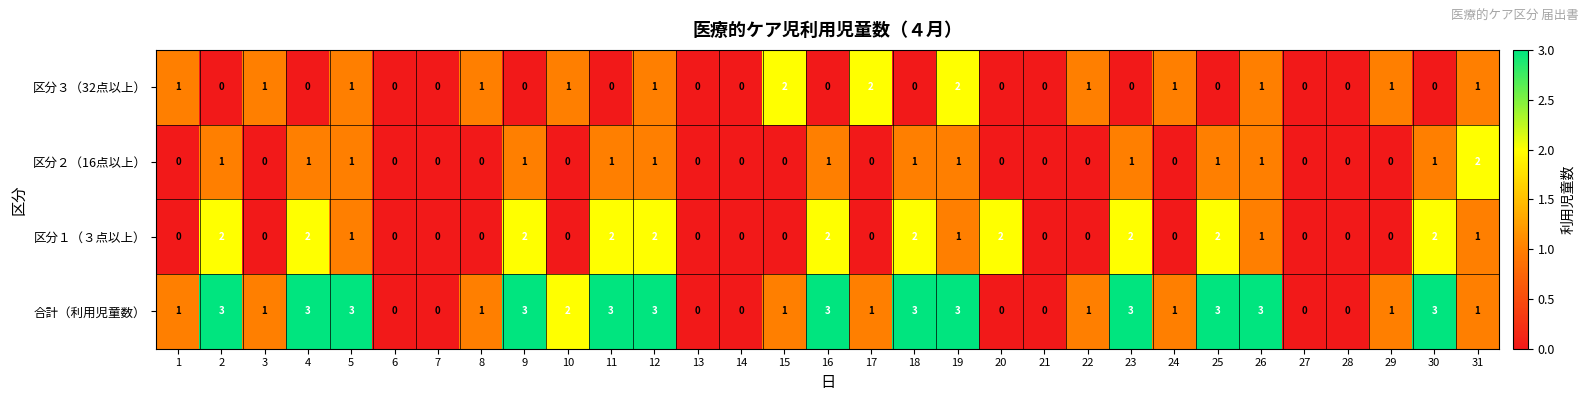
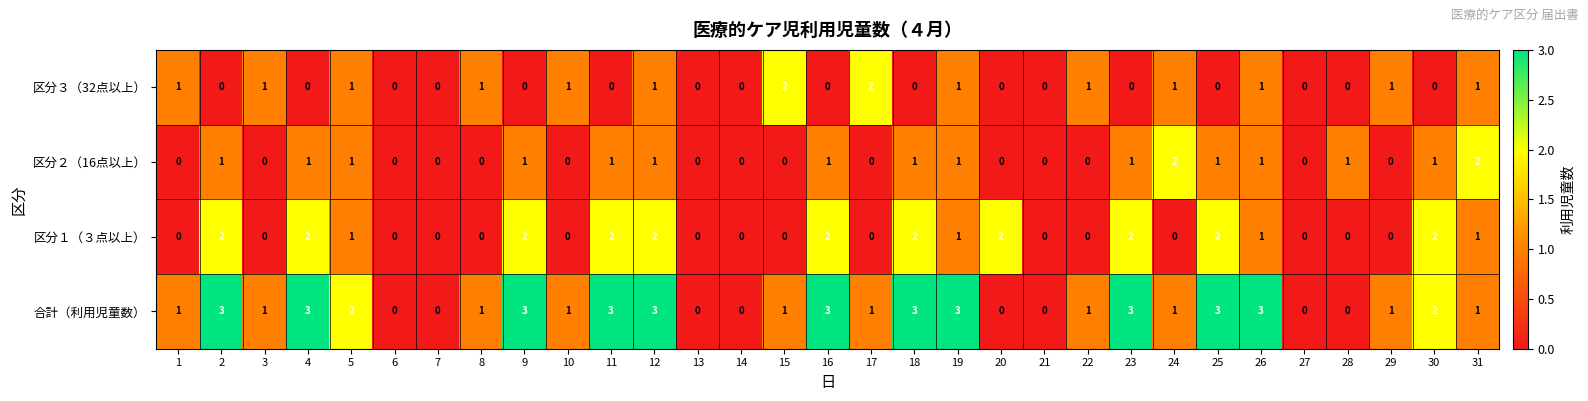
  {
    "区分３（32点以上）": {
      "1": 1,
      "2": 0,
      "3": 1,
      "4": 0,
      "5": 1,
      "6": 0,
      "7": 0,
      "8": 1,
      "9": 0,
      "10": 1,
      "11": 0,
      "12": 1,
      "13": 0,
      "14": 0,
      "15": 2,
      "16": 0,
      "17": 2,
      "18": 0,
-     "19": 2,
+     "19": 1,
      "20": 0,
      "21": 0,
      "22": 1,
      "23": 0,
      "24": 1,
      "25": 0,
      "26": 1,
      "27": 0,
      "28": 0,
      "29": 1,
      "30": 0,
      "31": 1
    },
    "区分２（16点以上）": {
      "1": 0,
      "2": 1,
      "3": 0,
      "4": 1,
      "5": 1,
      "6": 0,
      "7": 0,
      "8": 0,
      "9": 1,
      "10": 0,
      "11": 1,
      "12": 1,
      "13": 0,
      "14": 0,
      "15": 0,
      "16": 1,
      "17": 0,
      "18": 1,
      "19": 1,
      "20": 0,
      "21": 0,
      "22": 0,
      "23": 1,
-     "24": 0,
+     "24": 2,
      "25": 1,
      "26": 1,
      "27": 0,
-     "28": 0,
+     "28": 1,
      "29": 0,
      "30": 1,
      "31": 2
    },
    "区分１（３点以上）": {
      "1": 0,
      "2": 2,
      "3": 0,
      "4": 2,
      "5": 1,
      "6": 0,
      "7": 0,
      "8": 0,
      "9": 2,
      "10": 0,
      "11": 2,
      "12": 2,
      "13": 0,
      "14": 0,
      "15": 0,
      "16": 2,
      "17": 0,
      "18": 2,
      "19": 1,
      "20": 2,
      "21": 0,
      "22": 0,
      "23": 2,
      "24": 0,
      "25": 2,
      "26": 1,
      "27": 0,
      "28": 0,
      "29": 0,
      "30": 2,
      "31": 1
    },
    "合計（利用児童数）": {
      "1": 1,
      "2": 3,
      "3": 1,
      "4": 3,
-     "5": 3,
+     "5": 2,
      "6": 0,
      "7": 0,
      "8": 1,
      "9": 3,
-     "10": 2,
+     "10": 1,
      "11": 3,
      "12": 3,
      "13": 0,
      "14": 0,
      "15": 1,
      "16": 3,
      "17": 1,
      "18": 3,
      "19": 3,
      "20": 0,
      "21": 0,
      "22": 1,
      "23": 3,
      "24": 1,
      "25": 3,
      "26": 3,
      "27": 0,
      "28": 0,
      "29": 1,
-     "30": 3,
+     "30": 2,
      "31": 1
    }
  }
